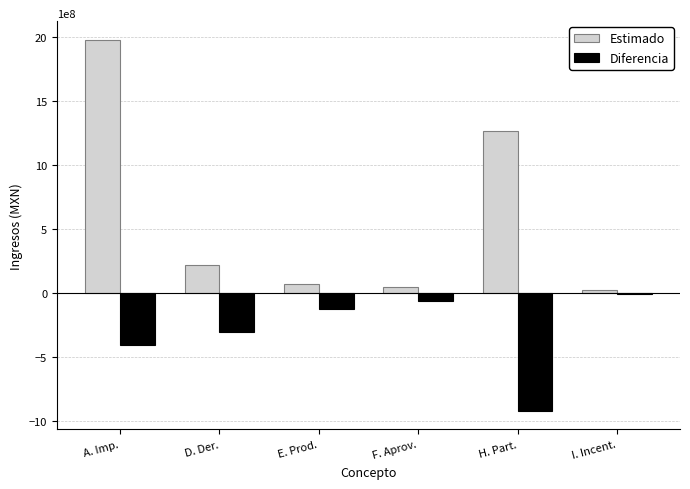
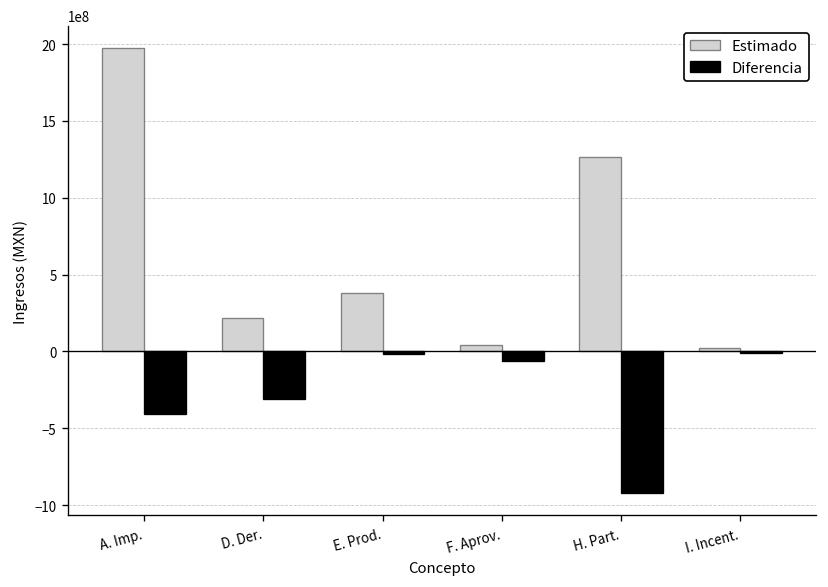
  {
    "Estimado": {
      "A. Imp.": 1980000000,
      "D. Der.": 220000000,
-     "E. Prod.": 70000000,
+     "E. Prod.": 380000000,
      "F. Aprov.": 40000000,
      "H. Part.": 1260000000
    },
    "Diferencia": {
      "A. Imp.": -410000000,
      "D. Der.": -310000000,
-     "E. Prod.": -130000000,
+     "E. Prod.": -20000000,
      "F. Aprov.": -60000000,
      "H. Part.": -920000000
    }
  }
